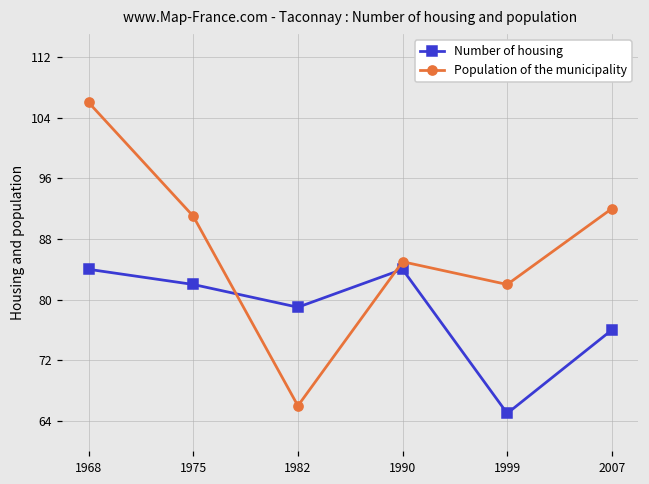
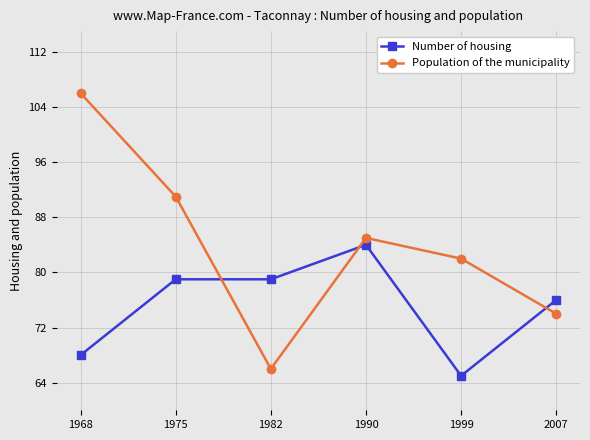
  {
    "Number of housing": {
-     "1968": 84,
-     "1975": 82,
+     "1968": 68,
+     "1975": 79,
      "1982": 79,
      "1990": 84,
      "1999": 65,
      "2007": 76
    },
    "Population of the municipality": {
      "1968": 106,
      "1975": 91,
      "1982": 66,
      "1990": 85,
      "1999": 82,
-     "2007": 92
+     "2007": 74
    }
  }
